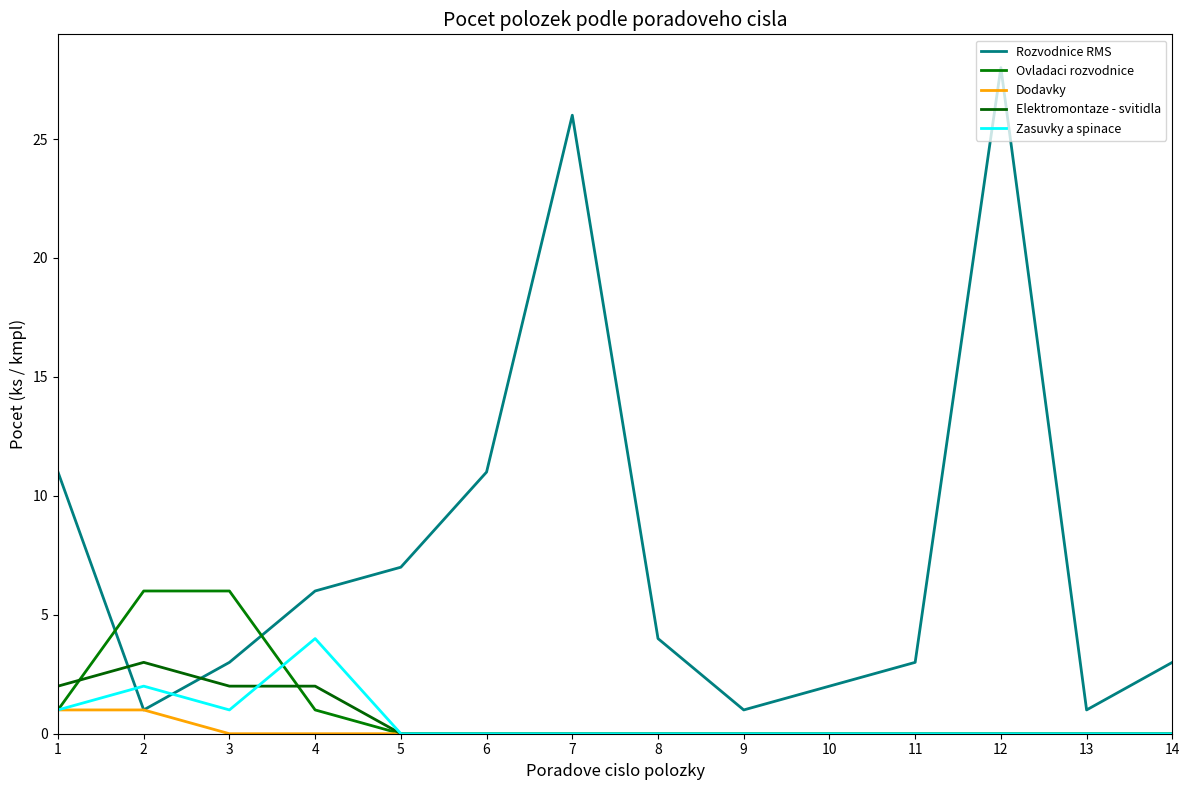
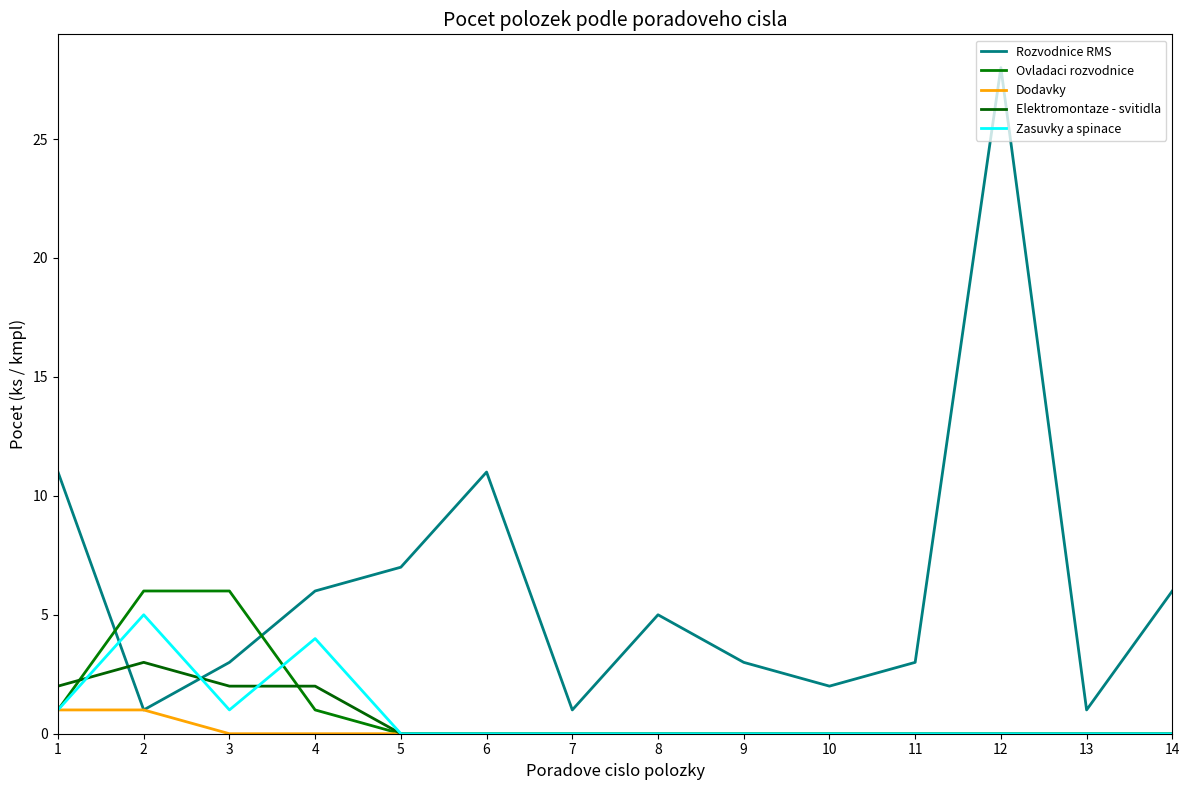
  {
    "Rozvodnice RMS": {
      "1": 11,
      "3": 3,
      "4": 6,
      "5": 7,
      "6": 11,
-     "7": 26,
-     "8": 4,
-     "9": 1,
+     "7": 1,
+     "8": 5,
+     "9": 3,
      "10": 2,
      "11": 3,
      "13": 1,
-     "14": 3
+     "14": 6
    },
    "Dodavky": {
      "3": 0,
      "4": 0
    },
    "Zasuvky a spinace": {
-     "2": 2,
+     "2": 5,
      "3": 1,
      "4": 4
    }
  }
